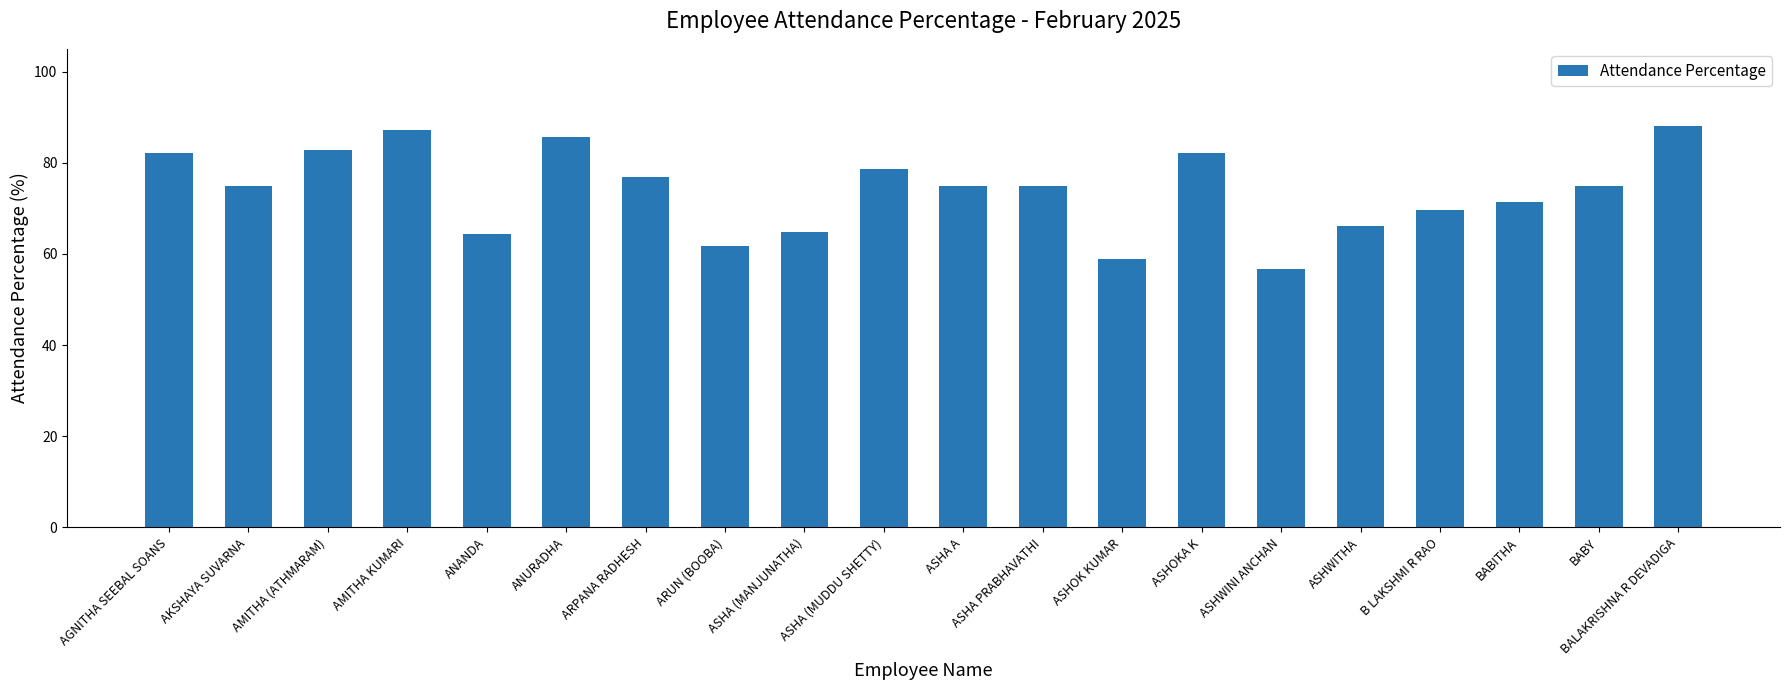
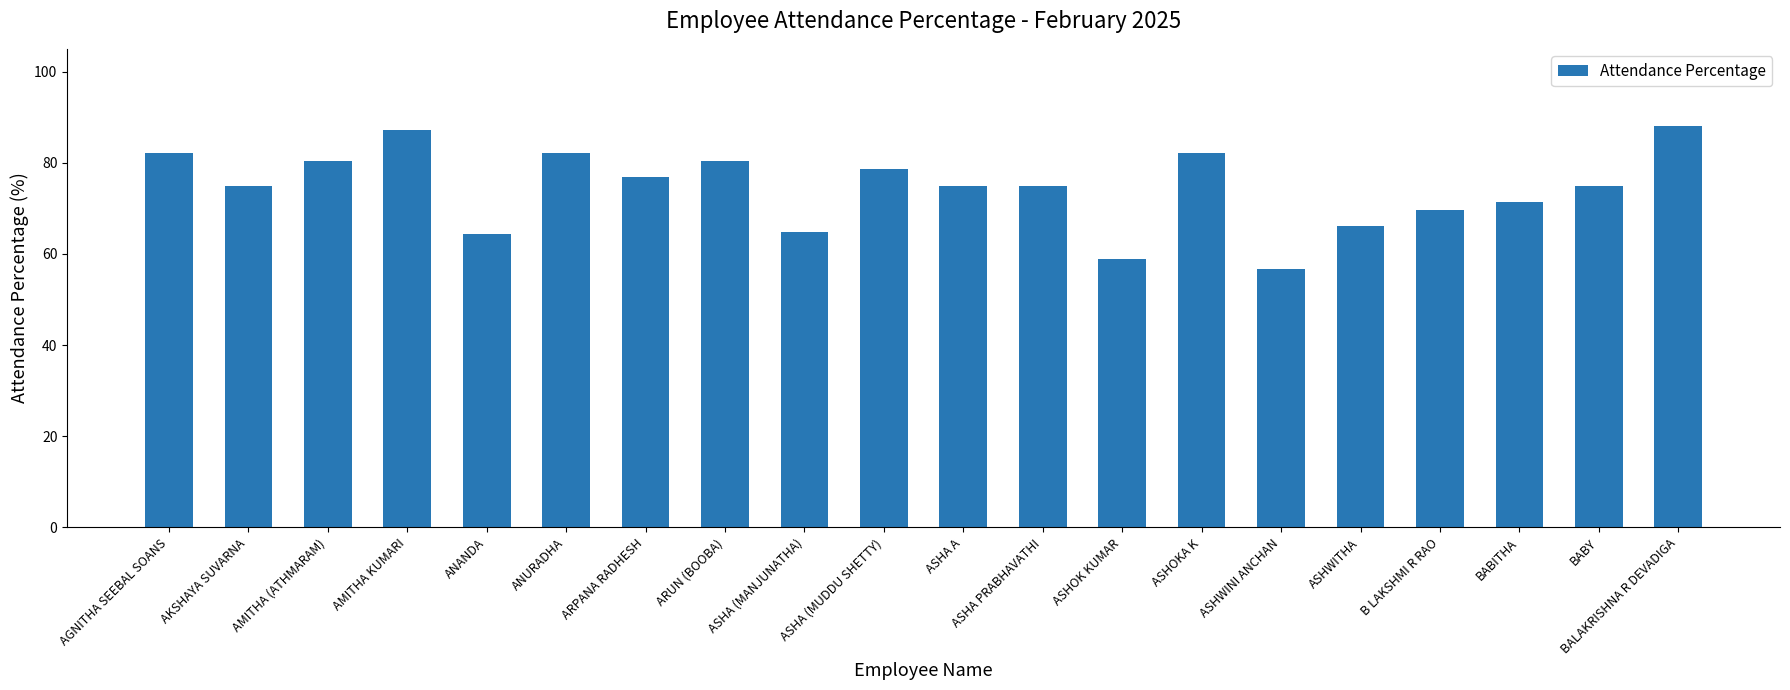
  {
    "AGNITHA SEEBAL SOANS": 82,
    "AKSHAYA SUVARNA": 75,
-   "AMITHA (ATHMARAM)": 83,
+   "AMITHA (ATHMARAM)": 80,
    "AMITHA KUMARI": 87,
    "ANANDA": 64,
-   "ANURADHA": 86,
+   "ANURADHA": 82,
    "ARPANA RADHESH": 77,
-   "ARUN (BOOBA)": 62,
+   "ARUN (BOOBA)": 80,
    "ASHA (MANJUNATHA)": 65,
    "ASHA (MUDDU SHETTY)": 79,
    "ASHA A": 75,
    "ASHA PRABHAVATHI": 75,
    "ASHOK KUMAR": 59,
    "ASHOKA K": 82,
    "ASHWINI ANCHAN": 57,
    "ASHWITHA": 66,
    "B LAKSHMI R RAO": 70,
    "BABITHA": 71,
    "BABY": 75,
    "BALAKRISHNA R DEVADIGA": 88
  }
